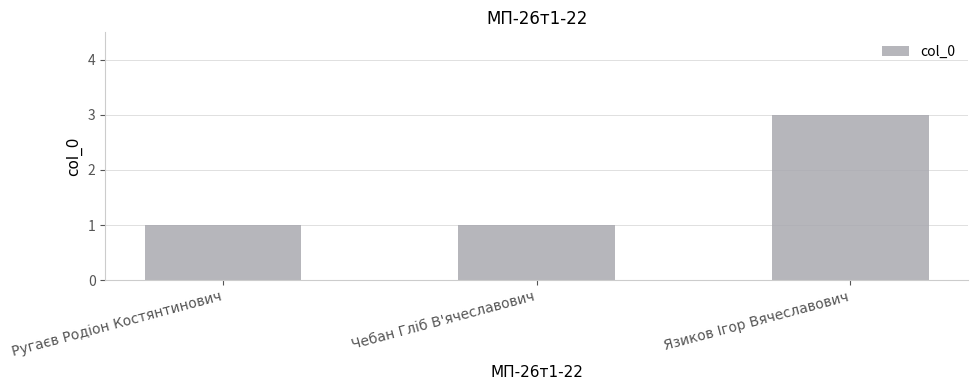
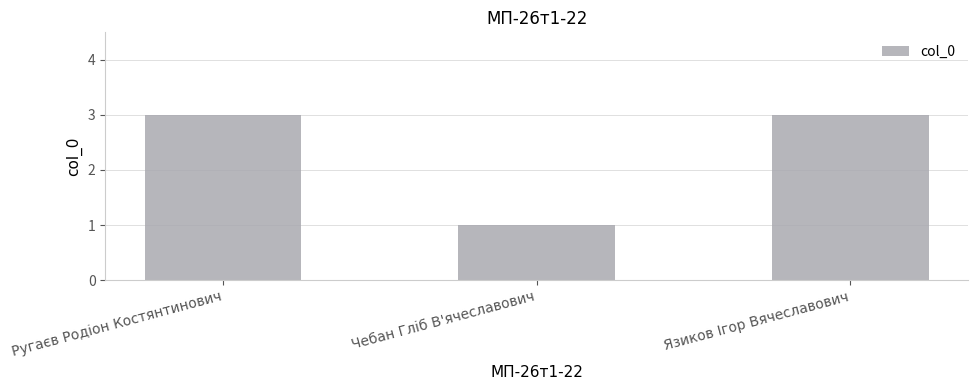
  {
-   "Ругаєв Родіон Костянтинович": 1,
+   "Ругаєв Родіон Костянтинович": 3,
    "Чебан Гліб В'ячеславович": 1,
    "Язиков Ігор Вячеславович": 3
  }
